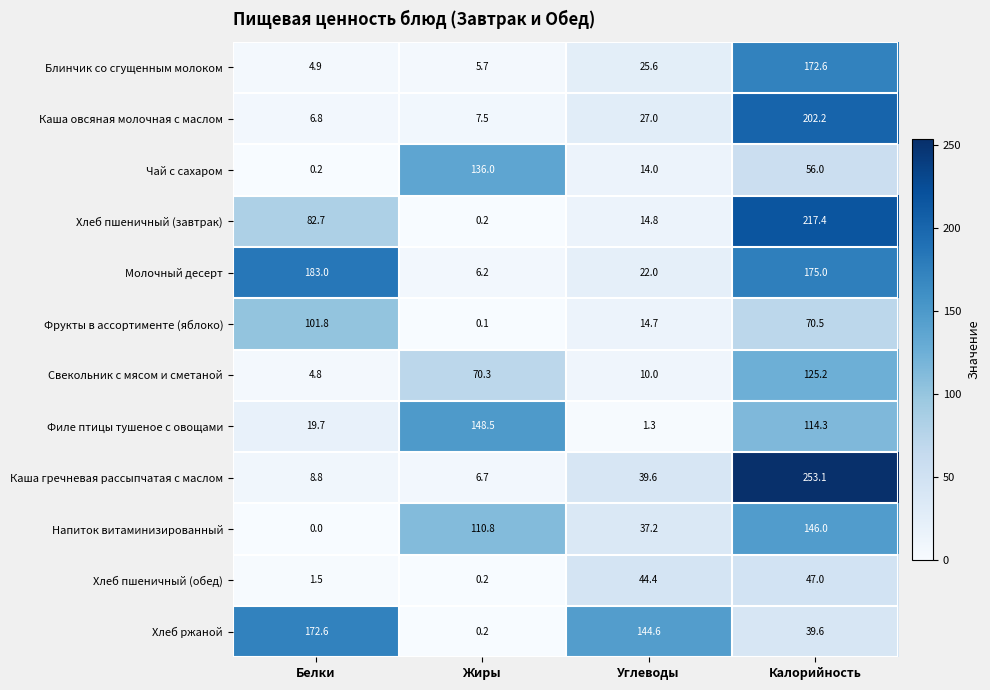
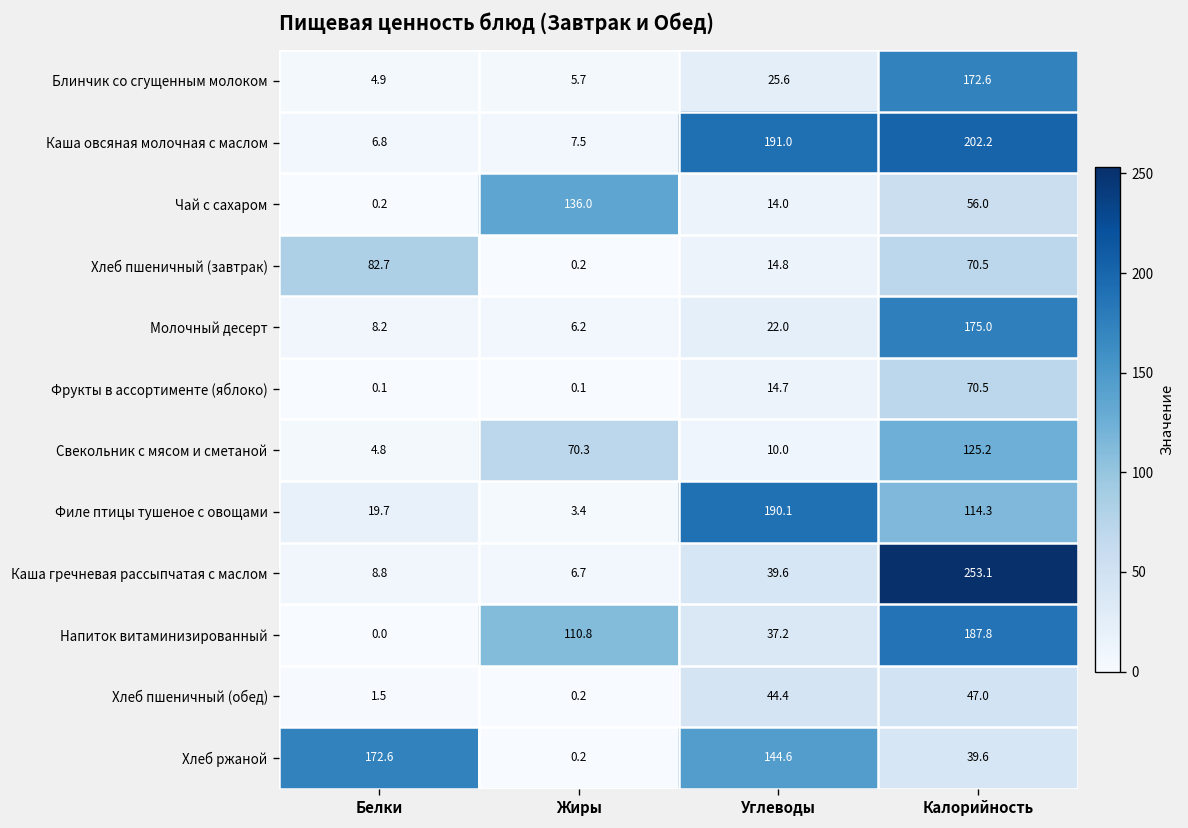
  {
    "Блинчик со сгущенным молоком": {
      "Белки": 4.9,
      "Жиры": 5.7,
      "Углеводы": 25.6,
      "Калорийность": 172.6
    },
    "Каша овсяная молочная с маслом": {
      "Белки": 6.8,
      "Жиры": 7.5,
-     "Углеводы": 27.0,
+     "Углеводы": 191.0,
      "Калорийность": 202.2
    },
    "Чай с сахаром": {
      "Белки": 0.2,
      "Жиры": 136.0,
      "Углеводы": 14.0,
      "Калорийность": 56.0
    },
    "Хлеб пшеничный (завтрак)": {
      "Белки": 82.7,
      "Жиры": 0.2,
      "Углеводы": 14.8,
-     "Калорийность": 217.4
+     "Калорийность": 70.5
    },
    "Молочный десерт": {
-     "Белки": 183.0,
+     "Белки": 8.2,
      "Жиры": 6.2,
      "Углеводы": 22.0,
      "Калорийность": 175.0
    },
    "Фрукты в ассортименте (яблоко)": {
-     "Белки": 101.8,
+     "Белки": 0.1,
      "Жиры": 0.1,
      "Углеводы": 14.7,
      "Калорийность": 70.5
    },
    "Свекольник с мясом и сметаной": {
      "Белки": 4.8,
      "Жиры": 70.3,
      "Углеводы": 10.0,
      "Калорийность": 125.2
    },
    "Филе птицы тушеное с овощами": {
      "Белки": 19.7,
-     "Жиры": 148.5,
-     "Углеводы": 1.3,
+     "Жиры": 3.4,
+     "Углеводы": 190.1,
      "Калорийность": 114.3
    },
    "Каша гречневая рассыпчатая с маслом": {
      "Белки": 8.8,
      "Жиры": 6.7,
      "Углеводы": 39.6,
      "Калорийность": 253.1
    },
    "Напиток витаминизированный": {
      "Белки": 0.0,
      "Жиры": 110.8,
      "Углеводы": 37.2,
-     "Калорийность": 146.0
+     "Калорийность": 187.8
    },
    "Хлеб пшеничный (обед)": {
      "Белки": 1.5,
      "Жиры": 0.2,
      "Углеводы": 44.4,
      "Калорийность": 47.0
    },
    "Хлеб ржаной": {
      "Белки": 172.6,
      "Жиры": 0.2,
      "Углеводы": 144.6,
      "Калорийность": 39.6
    }
  }
